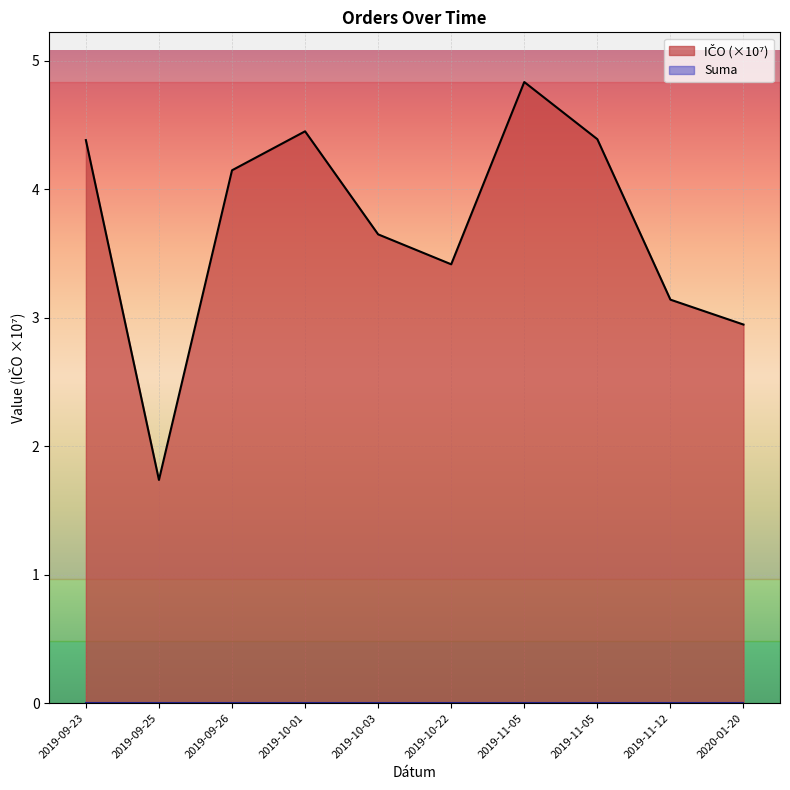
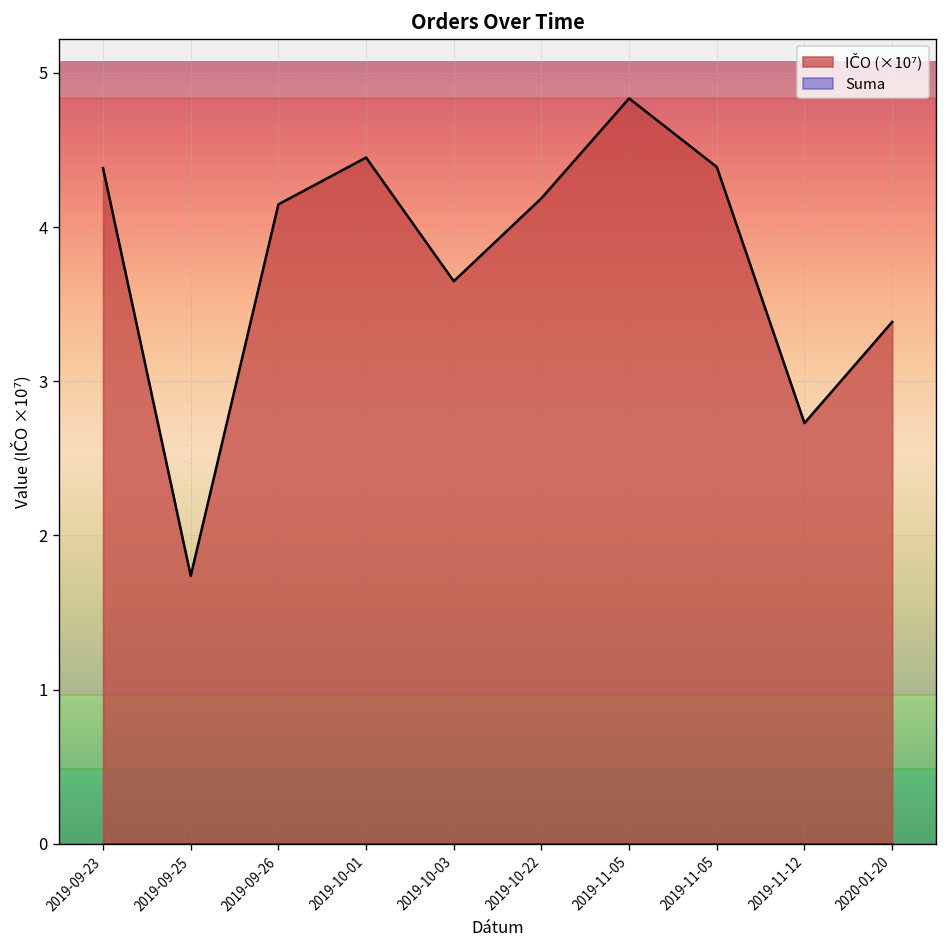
  {
    "IČO (×10⁷)": {
      "2019-09-23": 4.38,
      "2019-09-25": 1.74,
      "2019-09-26": 4.15,
      "2019-10-01": 4.45,
      "2019-10-03": 3.65,
-     "2019-10-22": 3.42,
-     "2019-11-12": 3.14,
-     "2020-01-20": 2.95
+     "2019-10-22": 4.19,
+     "2019-11-12": 2.73,
+     "2020-01-20": 3.38
    },
    "Suma": {
      "2019-09-23": 0.00,
      "2019-09-25": 0.00,
      "2019-09-26": 0.00,
      "2019-10-01": 0.00,
      "2019-10-03": 0.00,
      "2019-10-22": 0.00,
      "2019-11-12": 0.00,
      "2020-01-20": 0.00
    }
  }
